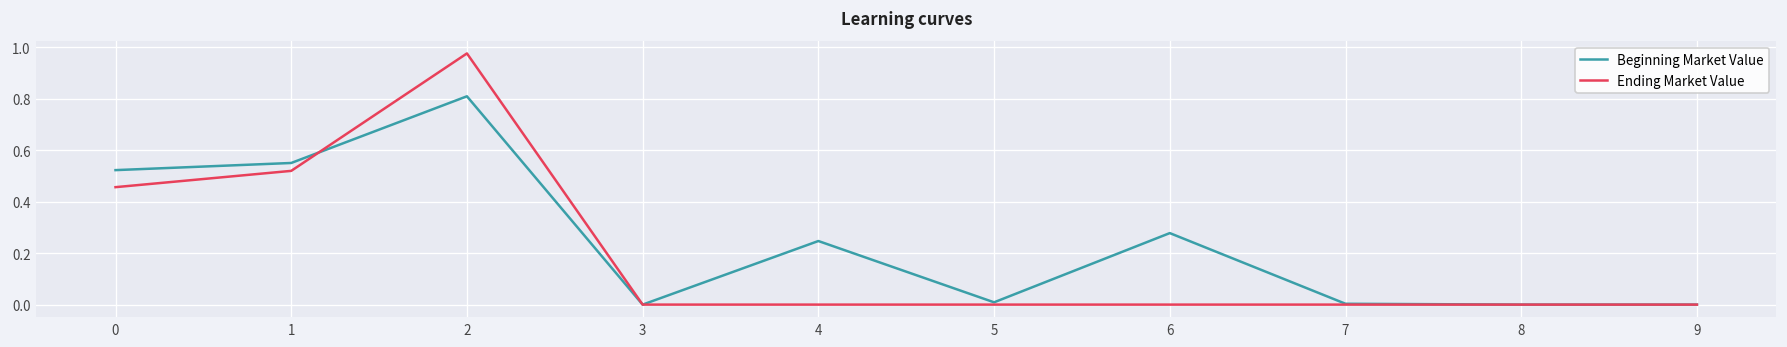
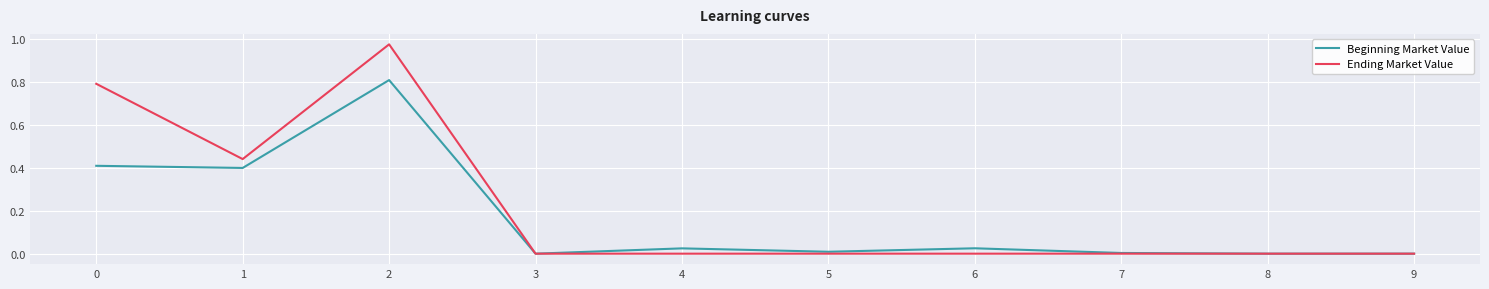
  {
    "Beginning Market Value": {
-     "0": 0.52,
-     "1": 0.55,
+     "0": 0.41,
+     "1": 0.40,
      "2": 0.81,
-     "4": 0.25,
-     "6": 0.28
+     "4": 0.02,
+     "6": 0.03
    },
    "Ending Market Value": {
-     "0": 0.46,
-     "1": 0.52,
+     "0": 0.79,
+     "1": 0.44,
      "2": 0.98,
      "4": 0.00,
      "6": 0.00
    }
  }
